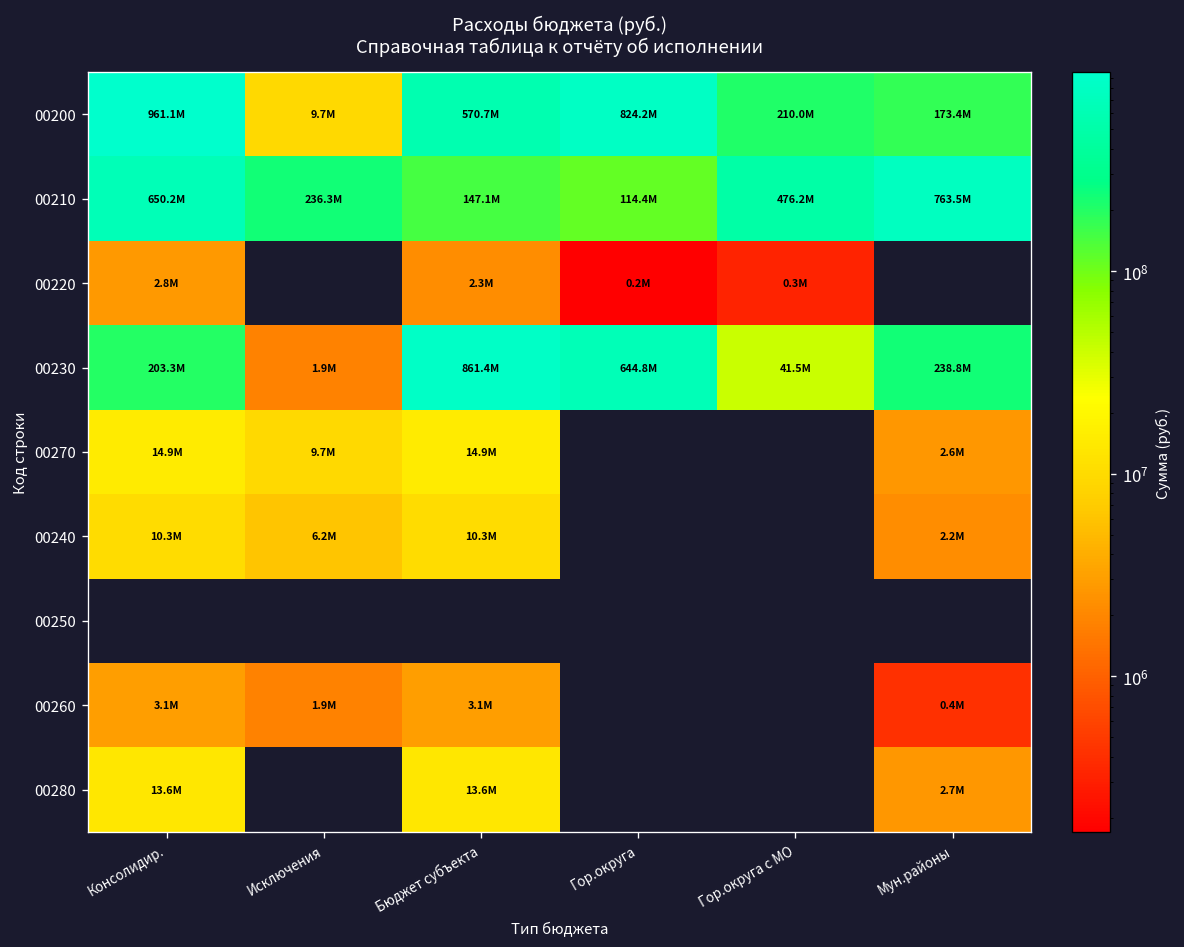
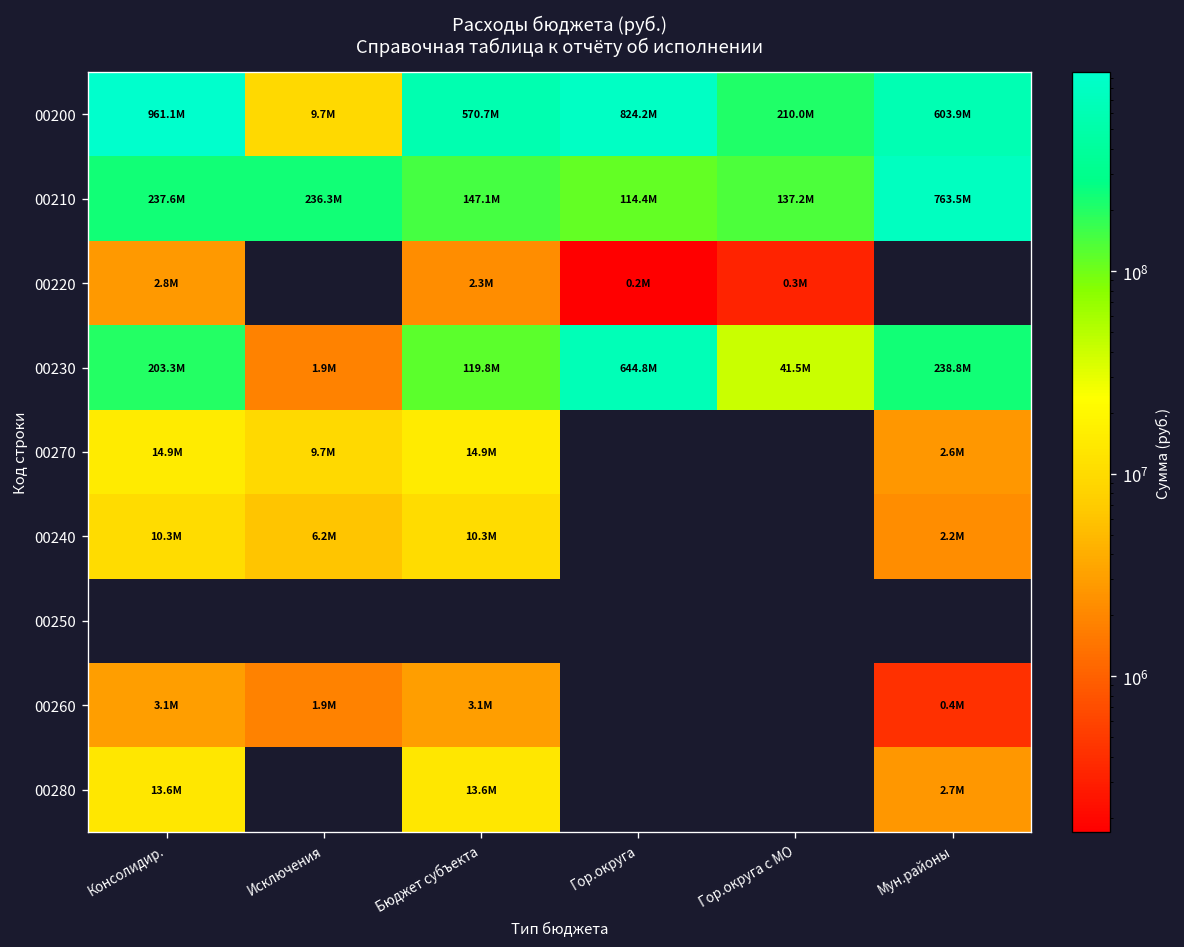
  {
    "00200": {
      "Консолидир.": "961.1M",
      "Исключения": "9.7M",
      "Бюджет субъекта": "570.7M",
      "Гор.округа": "824.2M",
      "Гор.округа с МО": "210.0M",
-     "Мун.районы": "173.4M"
+     "Мун.районы": "603.9M"
    },
    "00210": {
-     "Консолидир.": "650.2M",
+     "Консолидир.": "237.6M",
      "Исключения": "236.3M",
      "Бюджет субъекта": "147.1M",
      "Гор.округа": "114.4M",
-     "Гор.округа с МО": "476.2M",
+     "Гор.округа с МО": "137.2M",
      "Мун.районы": "763.5M"
    },
    "00220": {
      "Консолидир.": "2.8M",
      "Бюджет субъекта": "2.3M",
      "Гор.округа": "0.2M",
      "Гор.округа с МО": "0.3M"
    },
    "00230": {
      "Консолидир.": "203.3M",
      "Исключения": "1.9M",
-     "Бюджет субъекта": "861.4M",
+     "Бюджет субъекта": "119.8M",
      "Гор.округа": "644.8M",
      "Гор.округа с МО": "41.5M",
      "Мун.районы": "238.8M"
    },
    "00270": {
      "Консолидир.": "14.9M",
      "Исключения": "9.7M",
      "Бюджет субъекта": "14.9M",
      "Мун.районы": "2.6M"
    },
    "00240": {
      "Консолидир.": "10.3M",
      "Исключения": "6.2M",
      "Бюджет субъекта": "10.3M",
      "Мун.районы": "2.2M"
    },
    "00260": {
      "Консолидир.": "3.1M",
      "Исключения": "1.9M",
      "Бюджет субъекта": "3.1M",
      "Мун.районы": "0.4M"
    },
    "00280": {
      "Консолидир.": "13.6M",
      "Бюджет субъекта": "13.6M",
      "Мун.районы": "2.7M"
    }
  }
